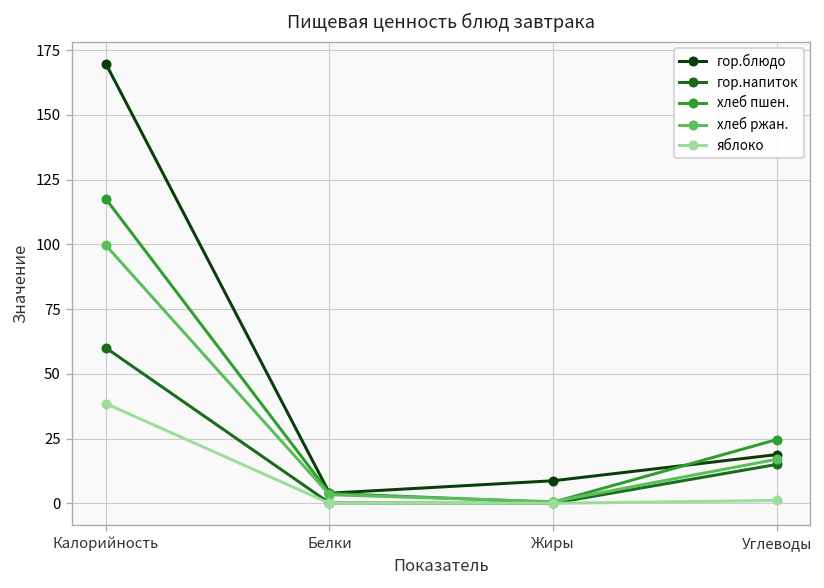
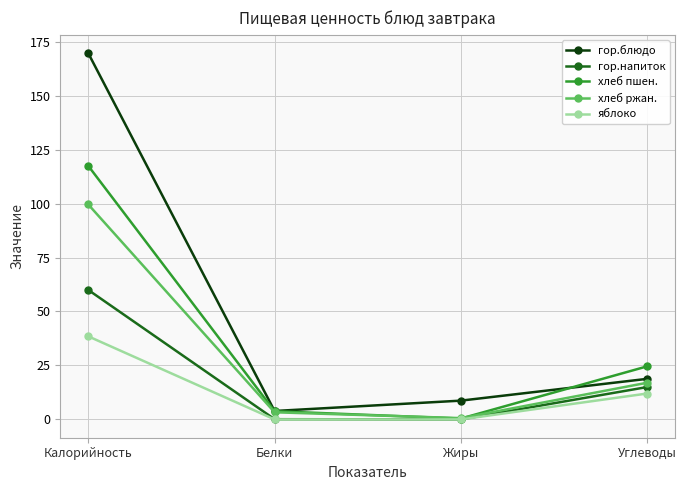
  {
    "хлеб ржан.": {
      "Калорийность": 100,
      "Углеводы": 17
    },
    "яблоко": {
      "Калорийность": 39,
-     "Углеводы": 1
+     "Углеводы": 12
    }
  }
